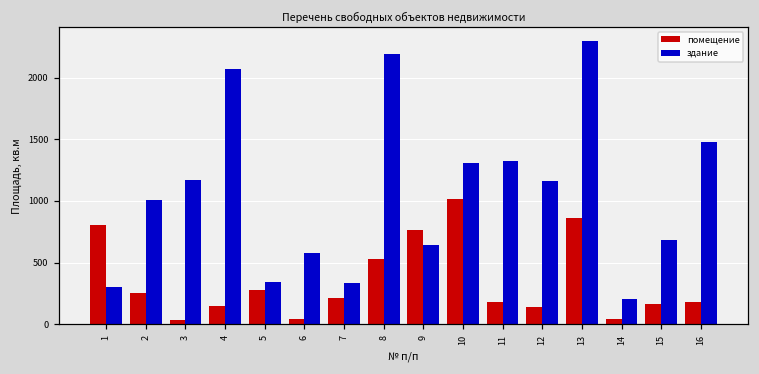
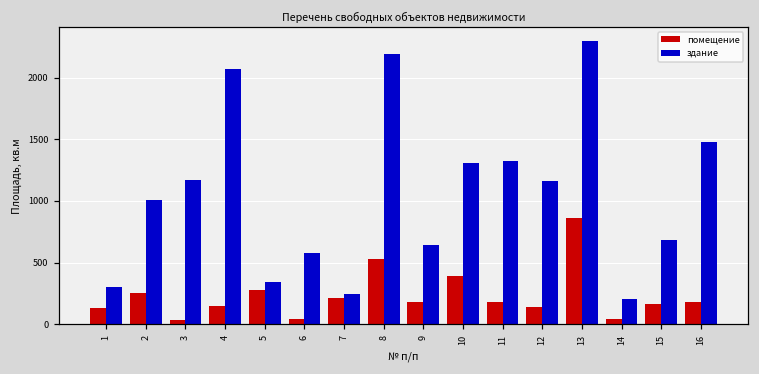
  {
    "помещение": {
-     "1": 810,
+     "1": 130,
      "2": 250,
      "3": 40,
      "4": 150,
      "5": 280,
      "6": 40,
      "7": 210,
      "8": 530,
-     "9": 760,
-     "10": 1020,
+     "9": 180,
+     "10": 390,
      "11": 180,
      "12": 140,
      "13": 860,
      "14": 40,
      "15": 160,
      "16": 180
    },
    "здание": {
      "1": 300,
      "2": 1010,
      "3": 1170,
      "4": 2070,
      "5": 340,
      "6": 580,
-     "7": 330,
+     "7": 250,
      "8": 2190,
      "9": 640,
      "10": 1300,
      "11": 1330,
      "12": 1160,
      "13": 2290,
      "14": 200,
      "15": 680,
      "16": 1470
    }
  }
